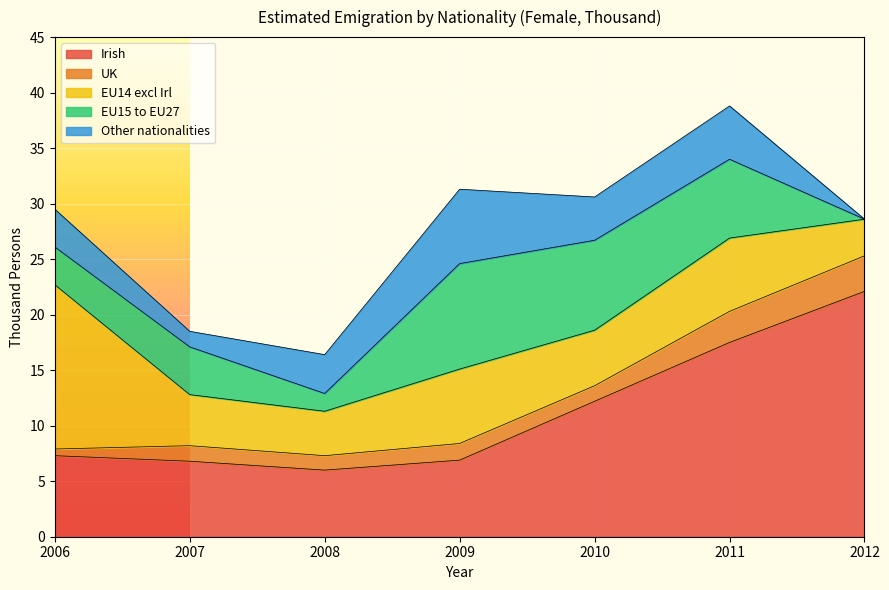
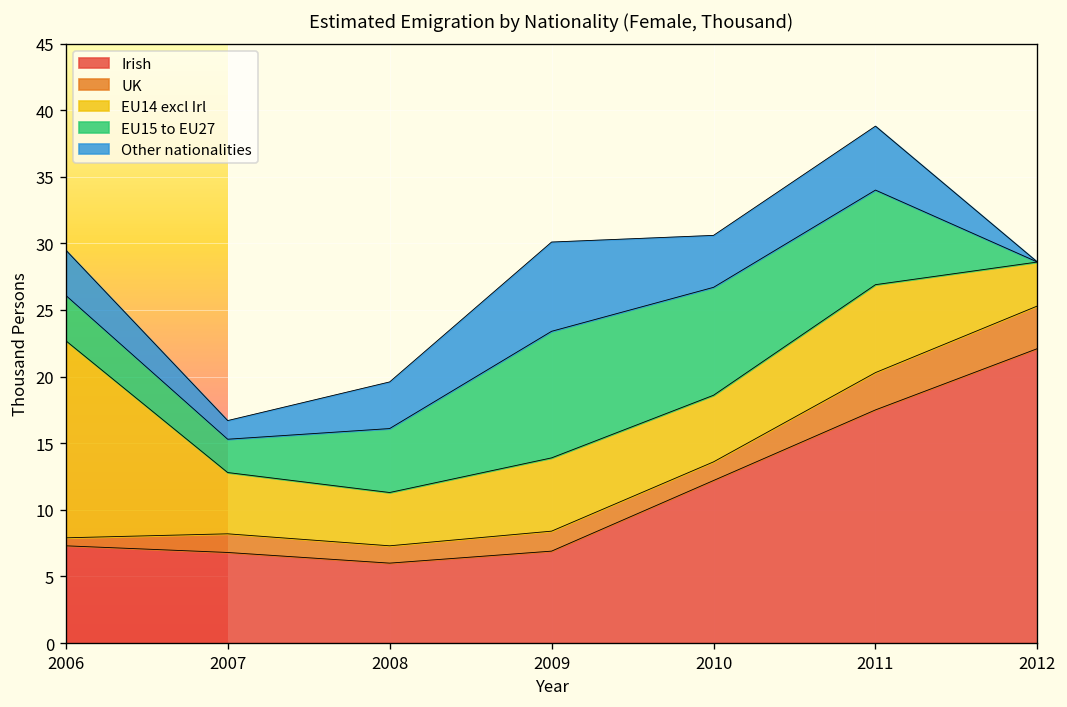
  {
    "EU14 excl Irl": {
      "2006": 14.8,
      "2007": 4.6,
      "2008": 4.0,
-     "2009": 6.7,
+     "2009": 5.5,
      "2010": 5.0,
      "2011": 6.6
    },
    "EU15 to EU27": {
      "2006": 3.4,
-     "2007": 4.3,
-     "2008": 1.6,
+     "2007": 2.5,
+     "2008": 4.8,
      "2009": 9.5,
      "2010": 8.1,
      "2011": 7.1
    },
    "Other nationalities": {
      "2006": 3.4,
      "2007": 1.4,
      "2008": 3.5,
      "2009": 6.7,
      "2010": 3.9,
      "2011": 4.8
    }
  }
